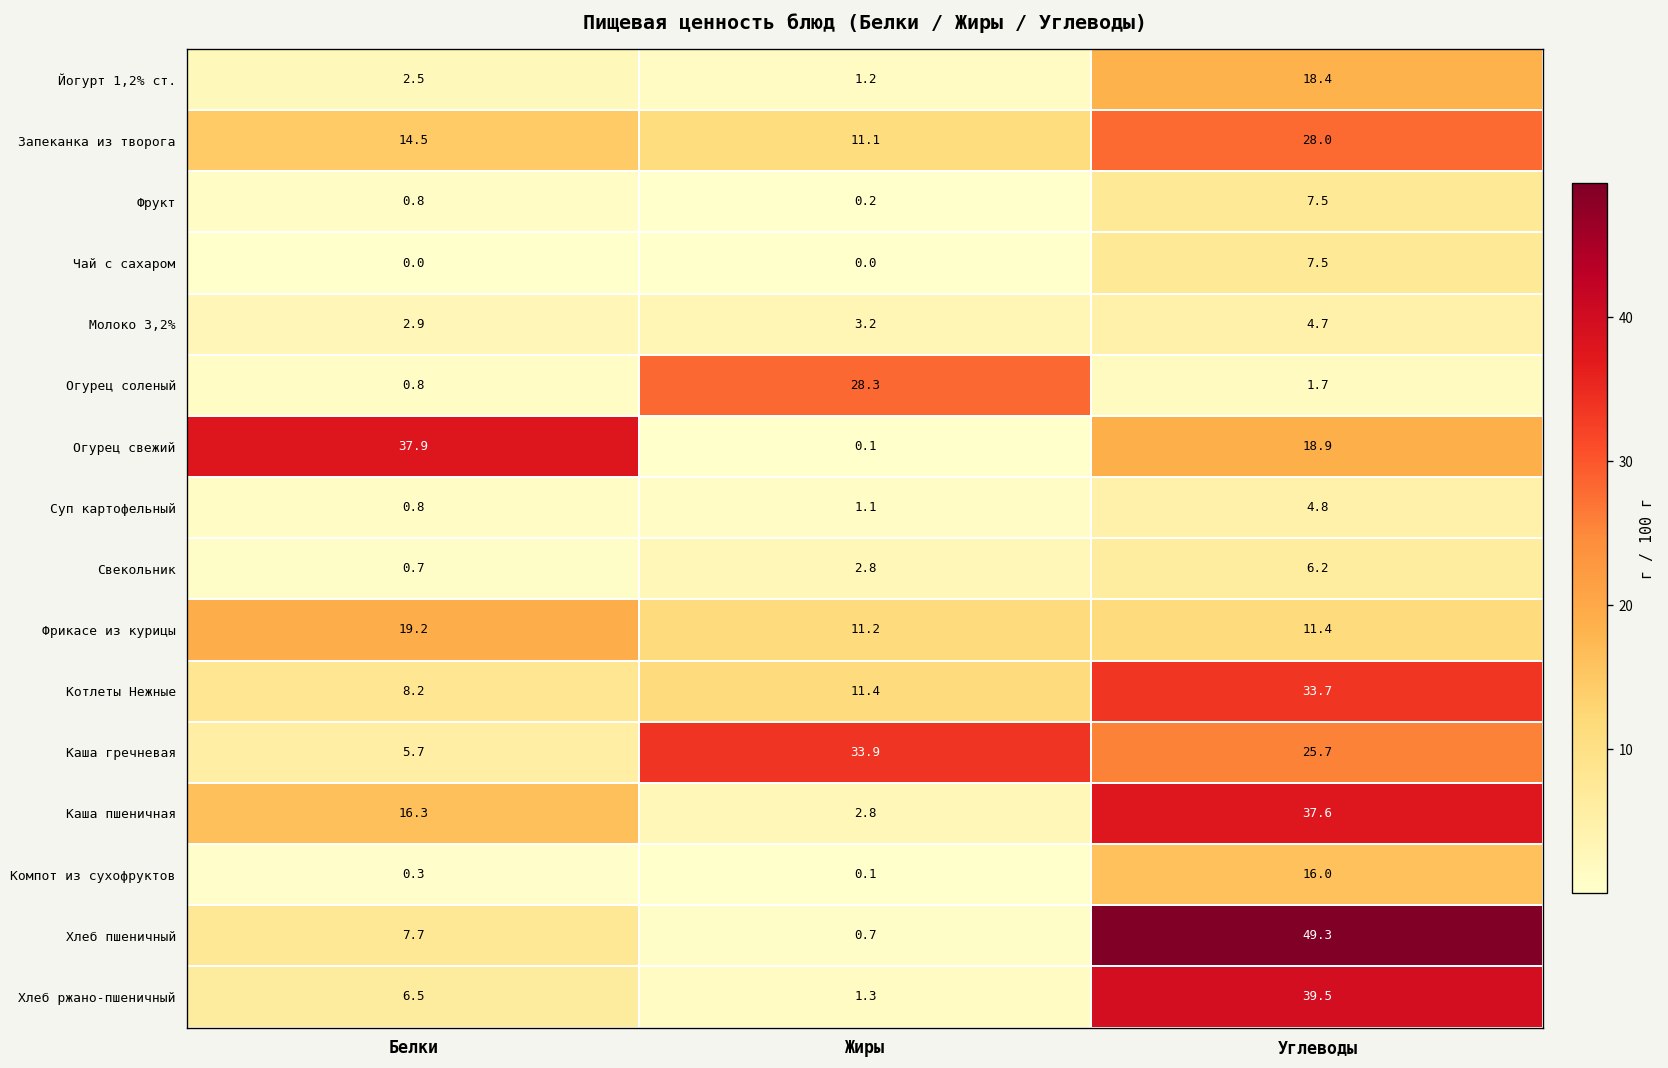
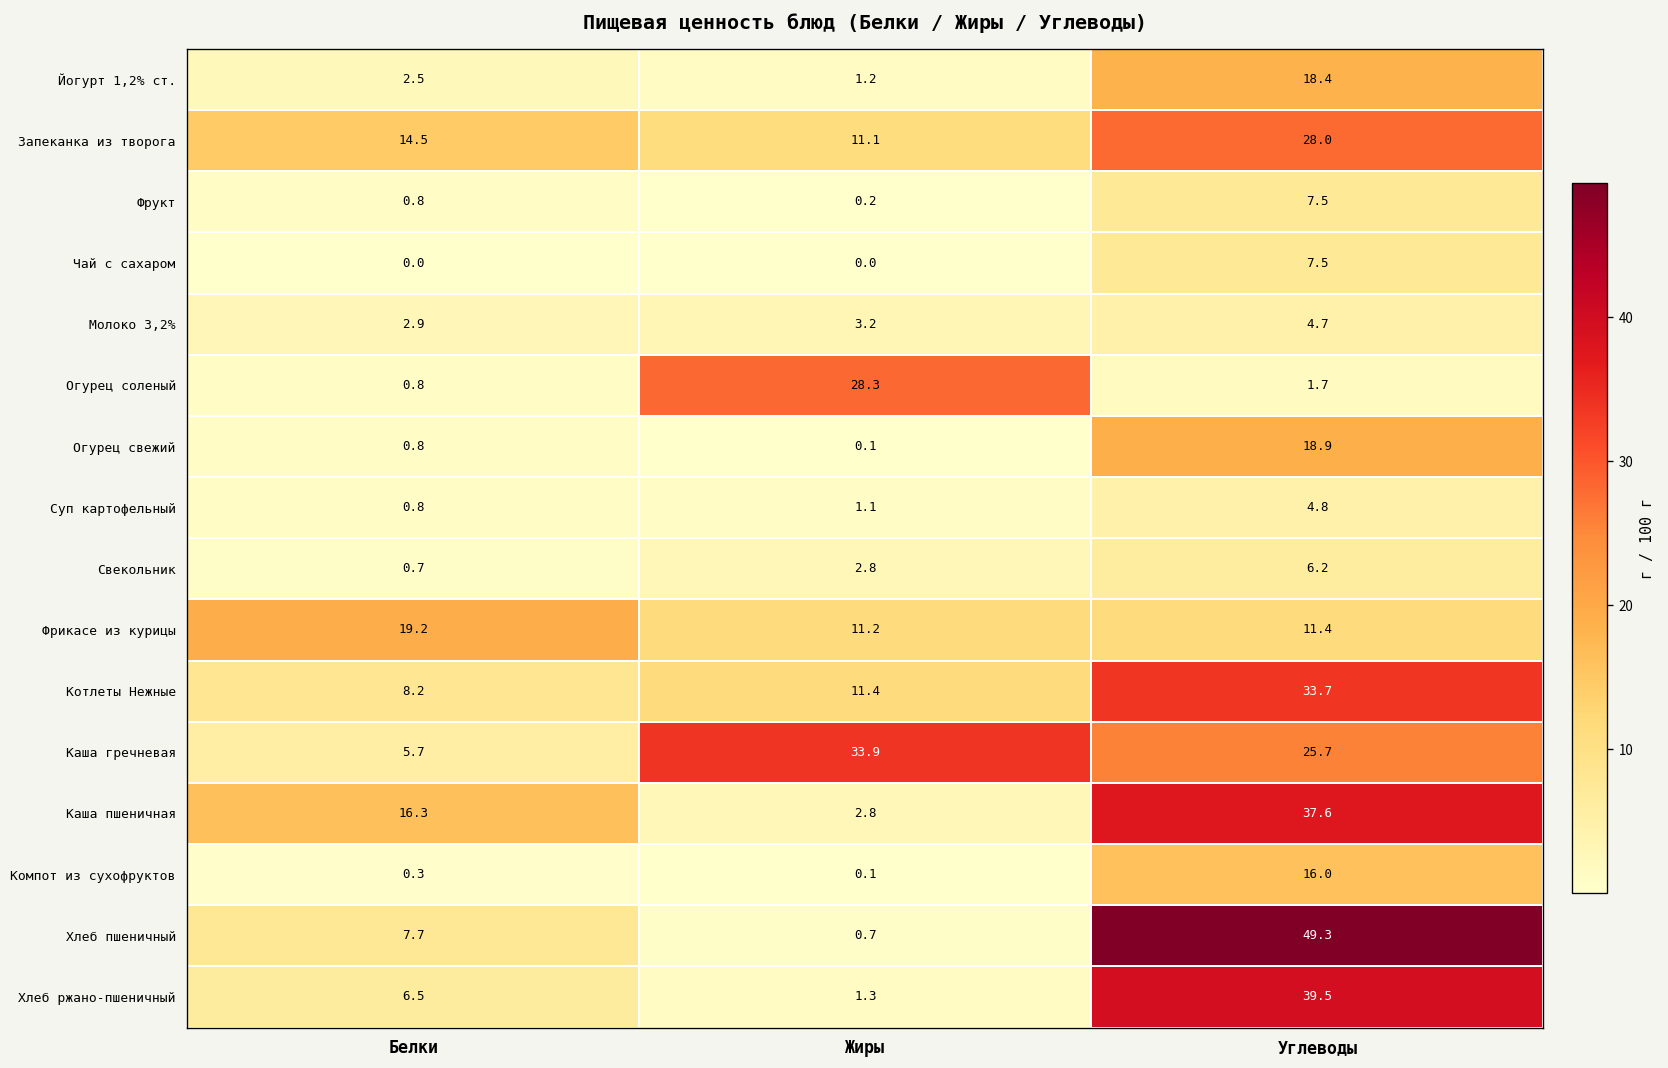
  {
    "Йогурт 1,2% ст.": {
      "Белки": 2.5,
      "Жиры": 1.2,
      "Углеводы": 18.4
    },
    "Запеканка из творога": {
      "Белки": 14.5,
      "Жиры": 11.1,
      "Углеводы": 28.0
    },
    "Фрукт": {
      "Белки": 0.8,
      "Жиры": 0.2,
      "Углеводы": 7.5
    },
    "Чай с сахаром": {
      "Белки": 0.0,
      "Жиры": 0.0,
      "Углеводы": 7.5
    },
    "Молоко 3,2%": {
      "Белки": 2.9,
      "Жиры": 3.2,
      "Углеводы": 4.7
    },
    "Огурец соленый": {
      "Белки": 0.8,
      "Жиры": 28.3,
      "Углеводы": 1.7
    },
    "Огурец свежий": {
-     "Белки": 37.9,
+     "Белки": 0.8,
      "Жиры": 0.1,
      "Углеводы": 18.9
    },
    "Суп картофельный": {
      "Белки": 0.8,
      "Жиры": 1.1,
      "Углеводы": 4.8
    },
    "Свекольник": {
      "Белки": 0.7,
      "Жиры": 2.8,
      "Углеводы": 6.2
    },
    "Фрикасе из курицы": {
      "Белки": 19.2,
      "Жиры": 11.2,
      "Углеводы": 11.4
    },
    "Котлеты Нежные": {
      "Белки": 8.2,
      "Жиры": 11.4,
      "Углеводы": 33.7
    },
    "Каша гречневая": {
      "Белки": 5.7,
      "Жиры": 33.9,
      "Углеводы": 25.7
    },
    "Каша пшеничная": {
      "Белки": 16.3,
      "Жиры": 2.8,
      "Углеводы": 37.6
    },
    "Компот из сухофруктов": {
      "Белки": 0.3,
      "Жиры": 0.1,
      "Углеводы": 16.0
    },
    "Хлеб пшеничный": {
      "Белки": 7.7,
      "Жиры": 0.7,
      "Углеводы": 49.3
    },
    "Хлеб ржано-пшеничный": {
      "Белки": 6.5,
      "Жиры": 1.3,
      "Углеводы": 39.5
    }
  }
